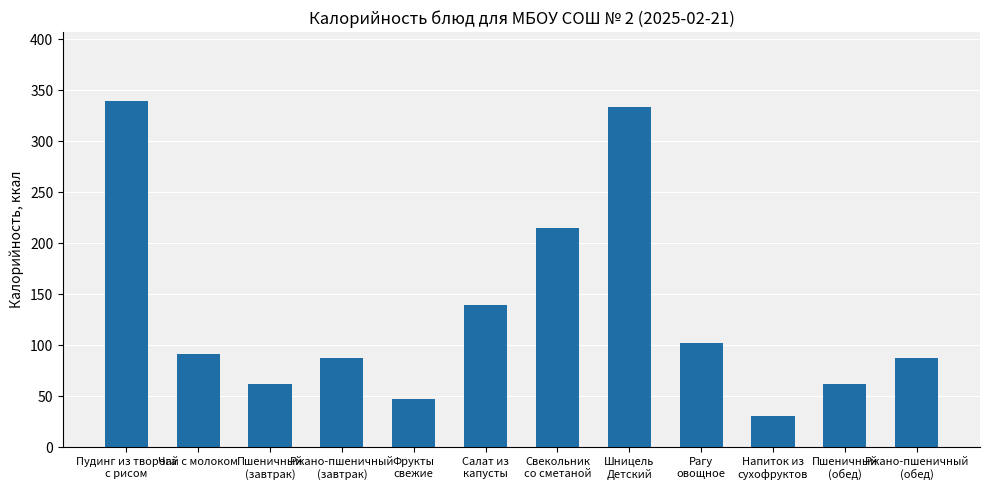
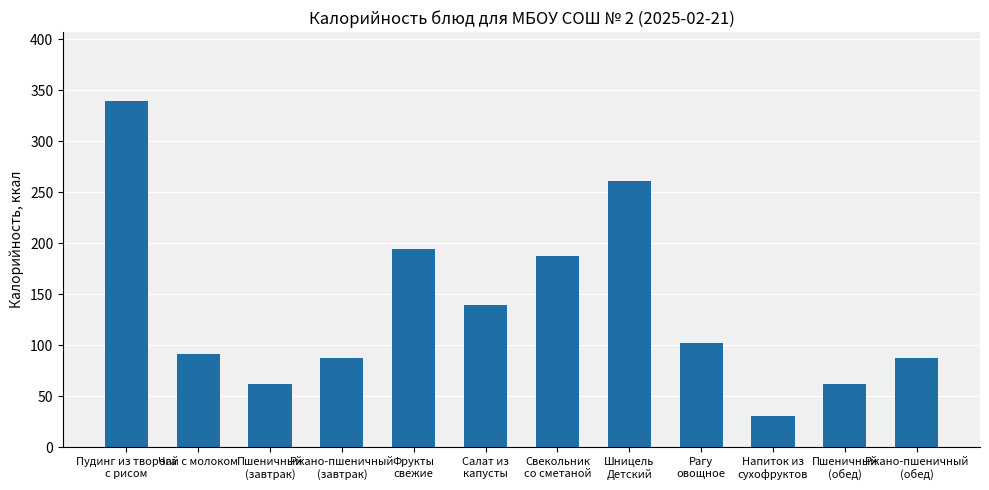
  {
    "Пудинг из творога с рисом": 339,
    "Ржано-пшеничный (завтрак)": 87,
-   "Фрукты свежие": 47,
+   "Фрукты свежие": 194,
    "Салат из капусты": 139,
-   "Свекольник со сметаной": 215,
-   "Шницель Детский": 333,
+   "Свекольник со сметаной": 187,
+   "Шницель Детский": 261,
    "Рагу овощное": 102,
    "Напиток из сухофруктов": 31,
    "Ржано-пшеничный (обед)": 87
  }
